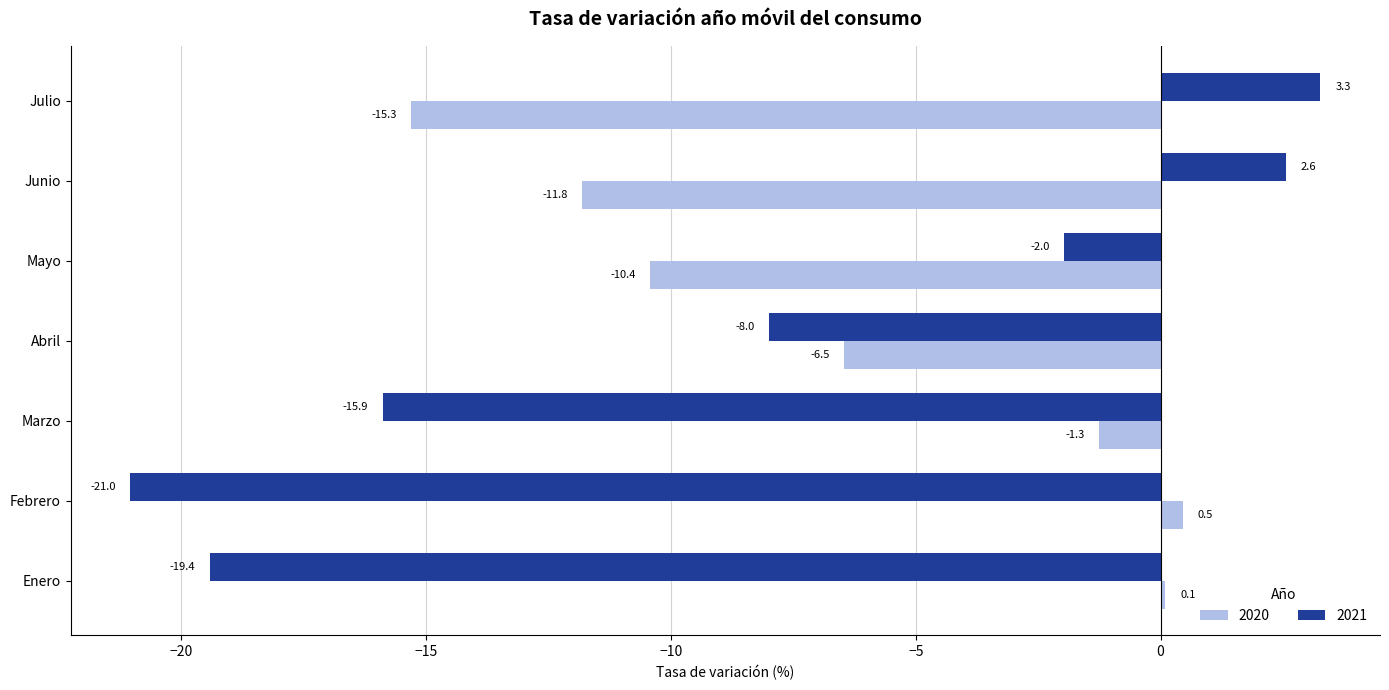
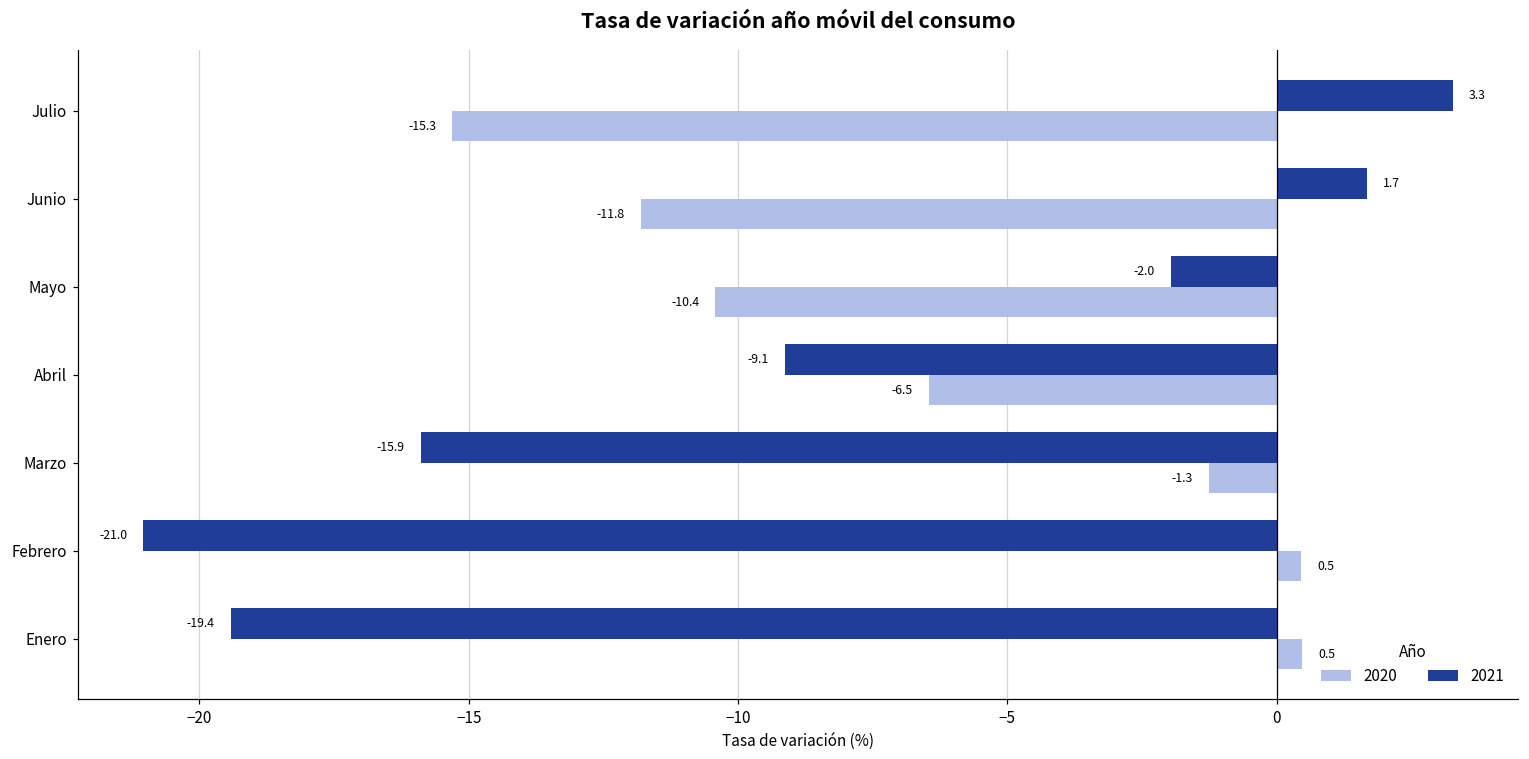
  {
    "2020": {
      "Julio": -15.3,
      "Junio": -11.8,
      "Mayo": -10.4,
      "Abril": -6.5,
      "Marzo": -1.3,
      "Febrero": 0.5,
-     "Enero": 0.1
+     "Enero": 0.5
    },
    "2021": {
      "Julio": 3.3,
-     "Junio": 2.6,
+     "Junio": 1.7,
      "Mayo": -2.0,
-     "Abril": -8.0,
+     "Abril": -9.1,
      "Marzo": -15.9,
      "Febrero": -21.0,
      "Enero": -19.4
    }
  }
